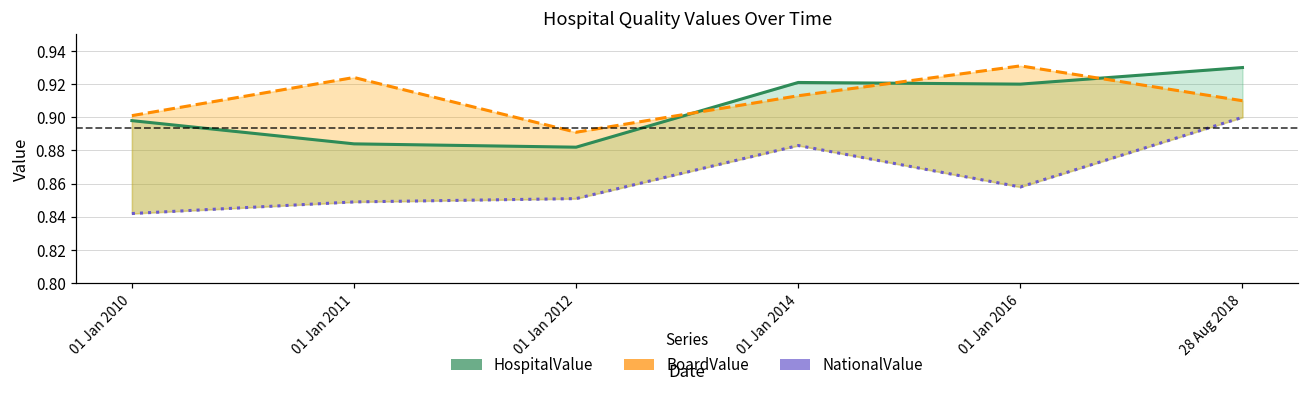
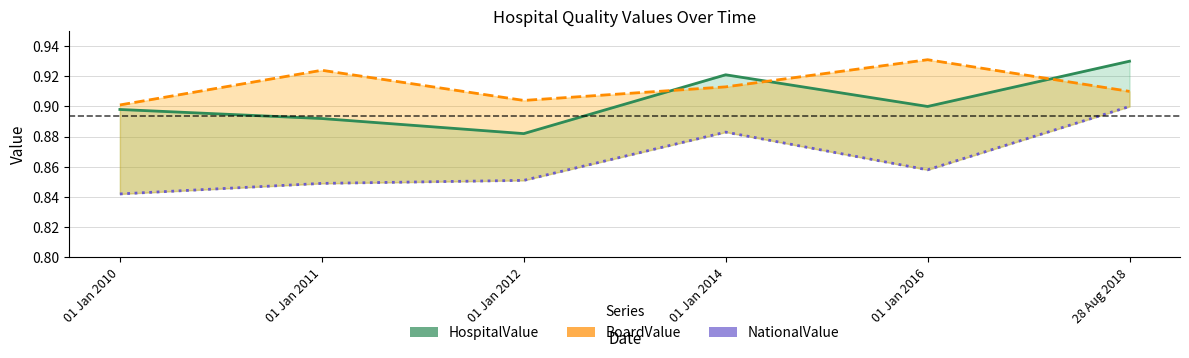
  {
    "HospitalValue": {
      "01 Jan 2010": 0.898,
-     "01 Jan 2011": 0.884,
+     "01 Jan 2011": 0.892,
      "01 Jan 2012": 0.882,
      "01 Jan 2014": 0.921,
-     "01 Jan 2016": 0.92,
+     "01 Jan 2016": 0.90,
      "28 Aug 2018": 0.930
    },
    "BoardValue": {
      "01 Jan 2010": 0.901,
      "01 Jan 2011": 0.924,
-     "01 Jan 2012": 0.891,
+     "01 Jan 2012": 0.904,
      "01 Jan 2014": 0.913,
      "01 Jan 2016": 0.931,
      "28 Aug 2018": 0.910
    },
    "NationalValue": {
      "01 Jan 2010": 0.842,
      "01 Jan 2011": 0.849,
      "01 Jan 2012": 0.851,
      "01 Jan 2014": 0.883,
      "01 Jan 2016": 0.858,
      "28 Aug 2018": 0.900
    }
  }
